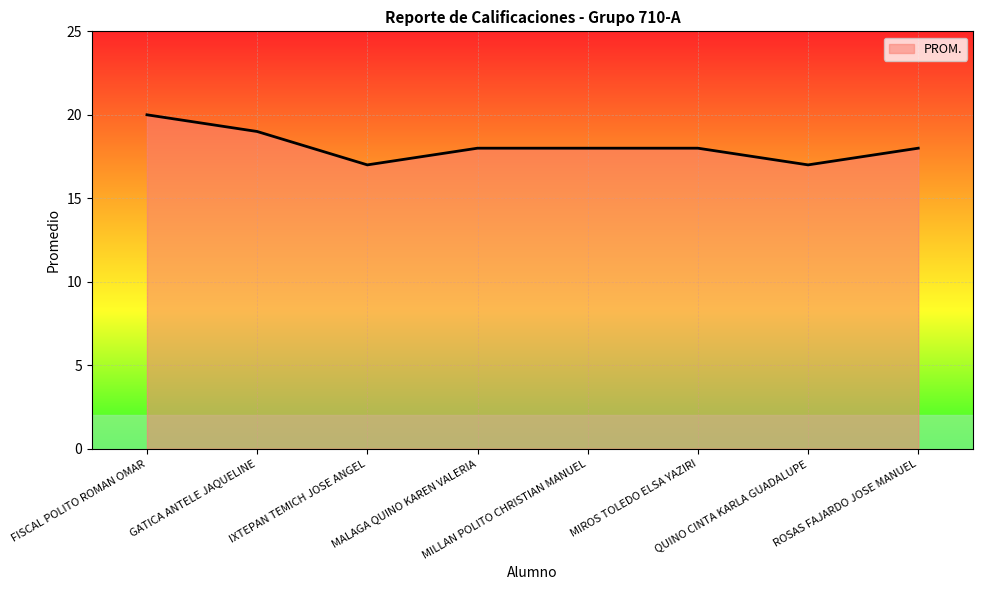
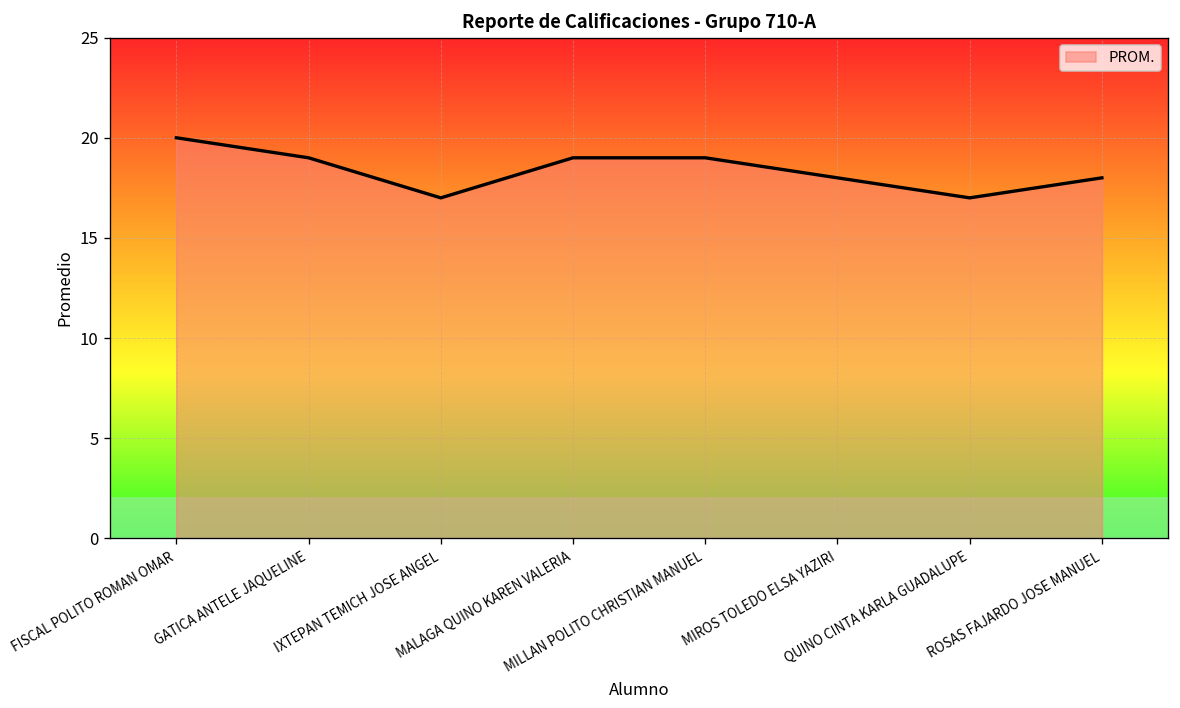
  {
    "FISCAL POLITO ROMAN OMAR": 20,
    "GATICA ANTELE JAQUELINE": 19,
    "IXTEPAN TEMICH JOSE ANGEL": 17,
-   "MALAGA QUINO KAREN VALERIA": 18,
-   "MILLAN POLITO CHRISTIAN MANUEL": 18,
+   "MALAGA QUINO KAREN VALERIA": 19,
+   "MILLAN POLITO CHRISTIAN MANUEL": 19,
    "MIROS TOLEDO ELSA YAZIRI": 18,
    "QUINO CINTA KARLA GUADALUPE": 17,
    "ROSAS FAJARDO JOSE MANUEL": 18
  }
